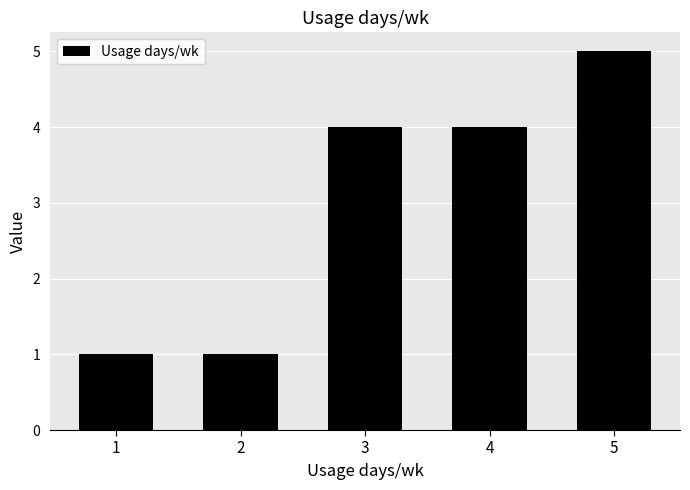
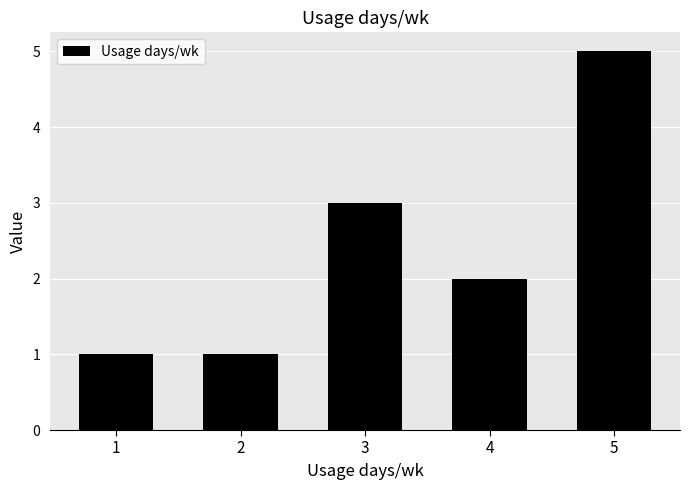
  {
    "1": 1,
    "2": 1,
-   "3": 4,
-   "4": 4,
+   "3": 3,
+   "4": 2,
    "5": 5
  }
